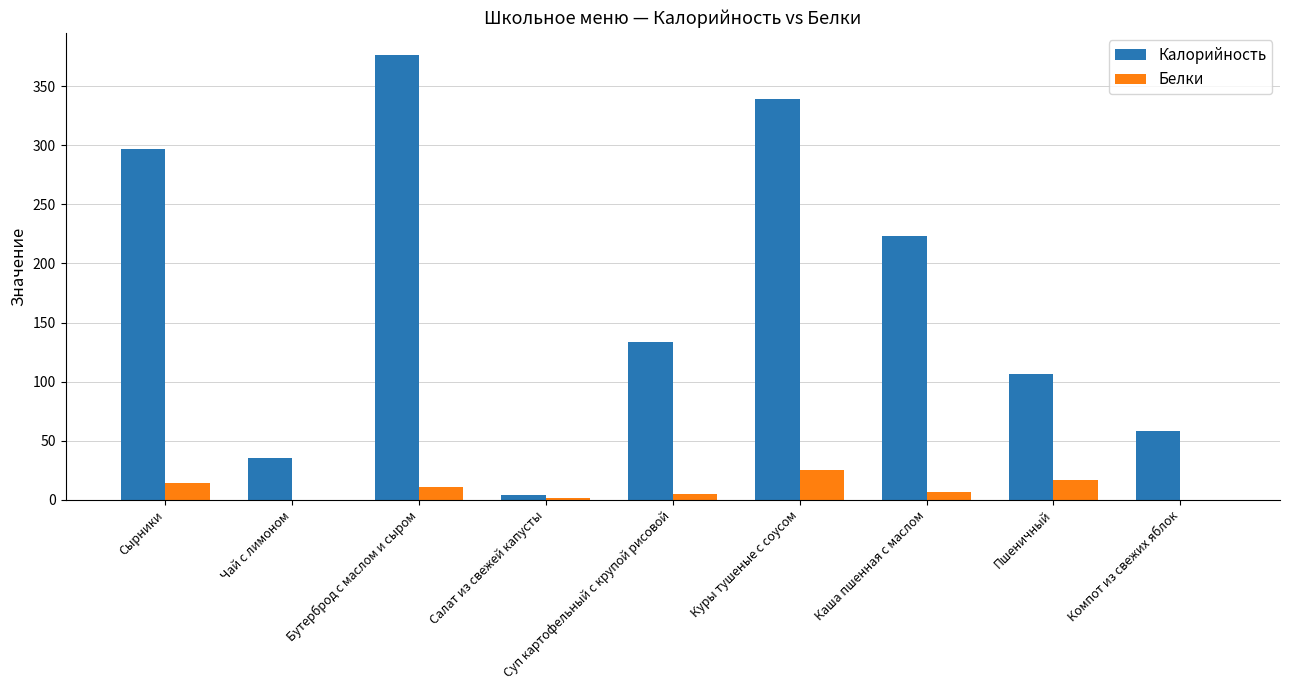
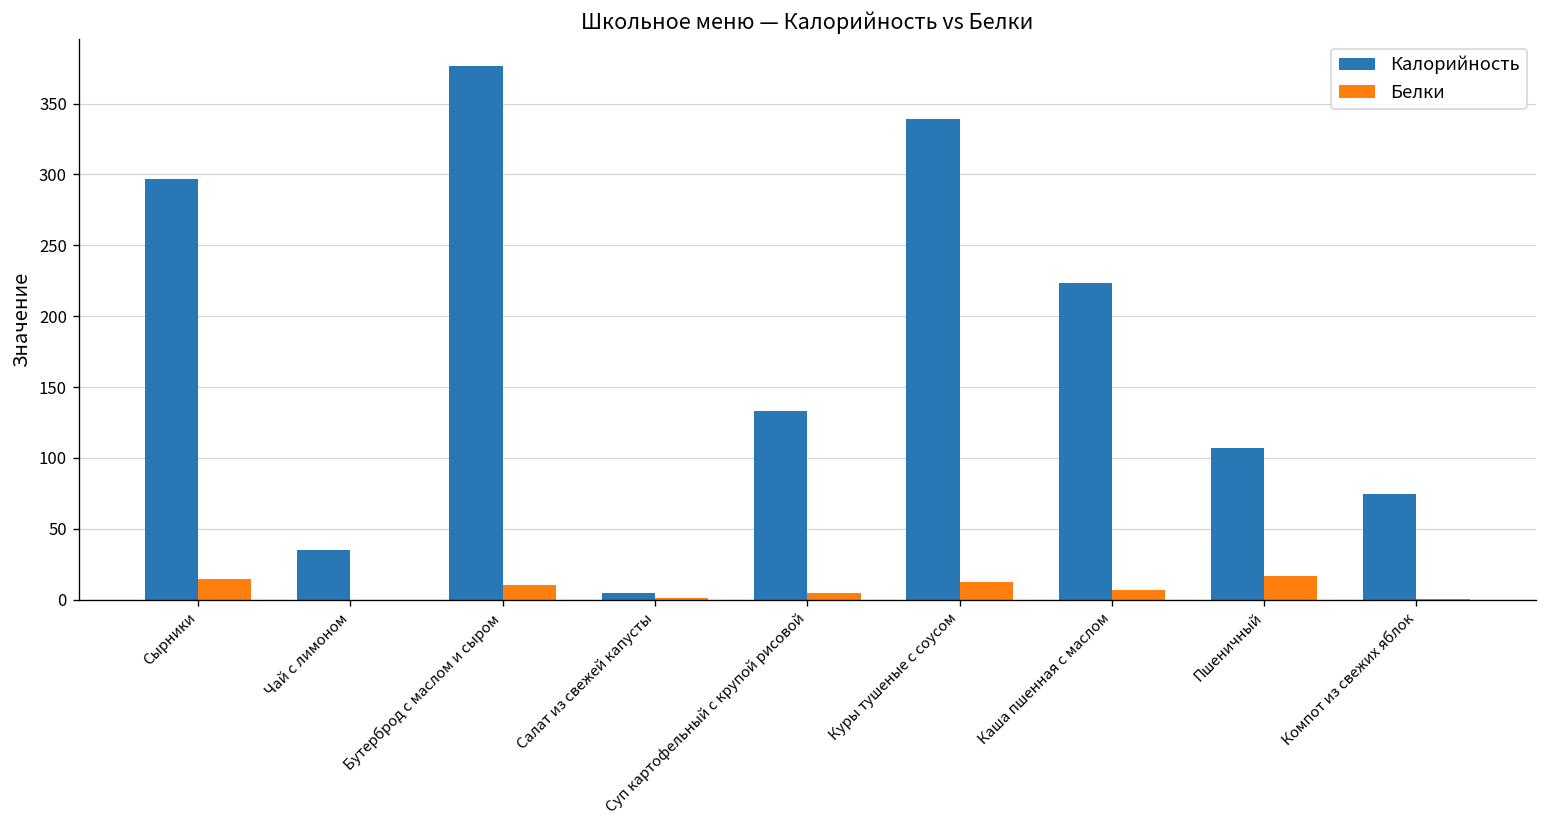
  {
    "Калорийность": {
      "Сырники": 297,
      "Чай с лимоном": 35,
      "Бутерброд с маслом и сыром": 376,
      "Салат из свежей капусты": 4,
      "Суп картофельный с крупой рисовой": 133,
      "Куры тушеные с соусом": 339,
      "Каша пшенная с маслом": 223,
      "Пшеничный": 107,
-     "Компот из свежих яблок": 58
+     "Компот из свежих яблок": 74
    },
    "Белки": {
      "Сырники": 14,
      "Бутерброд с маслом и сыром": 11,
      "Суп картофельный с крупой рисовой": 5,
-     "Куры тушеные с соусом": 25,
+     "Куры тушеные с соусом": 12,
      "Каша пшенная с маслом": 7,
      "Пшеничный": 17
    }
  }
